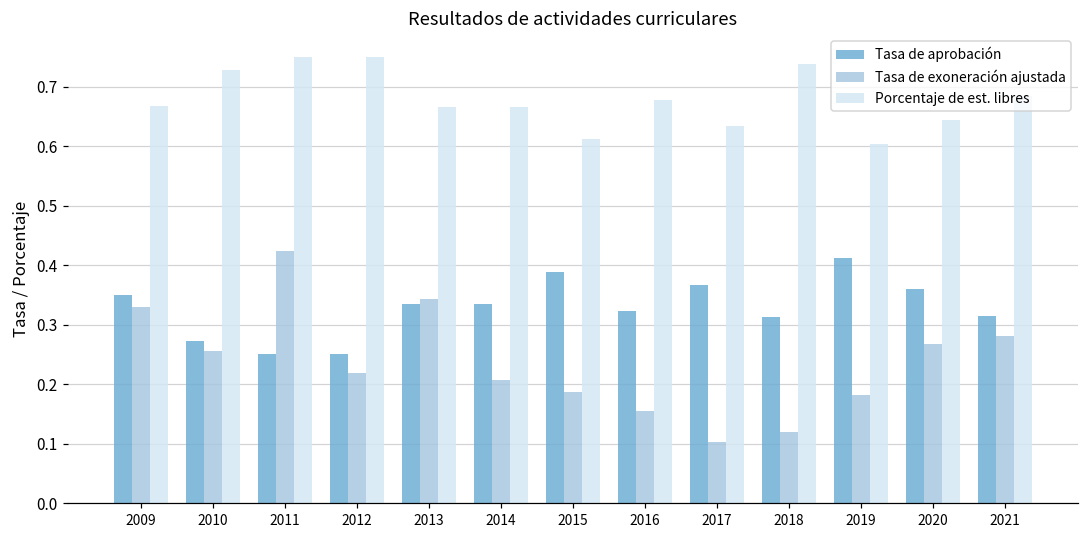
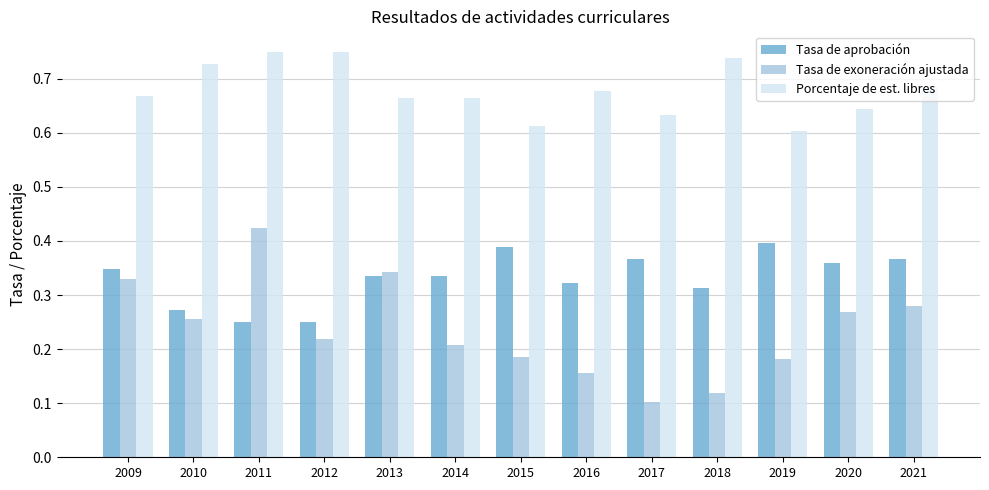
  {
    "Tasa de aprobación": {
      "2009": 0.35,
      "2010": 0.27,
      "2011": 0.25,
      "2012": 0.25,
      "2013": 0.34,
      "2014": 0.34,
      "2015": 0.39,
      "2016": 0.32,
      "2017": 0.37,
      "2018": 0.31,
-     "2019": 0.41,
+     "2019": 0.40,
      "2020": 0.36,
-     "2021": 0.32
+     "2021": 0.37
    }
  }
